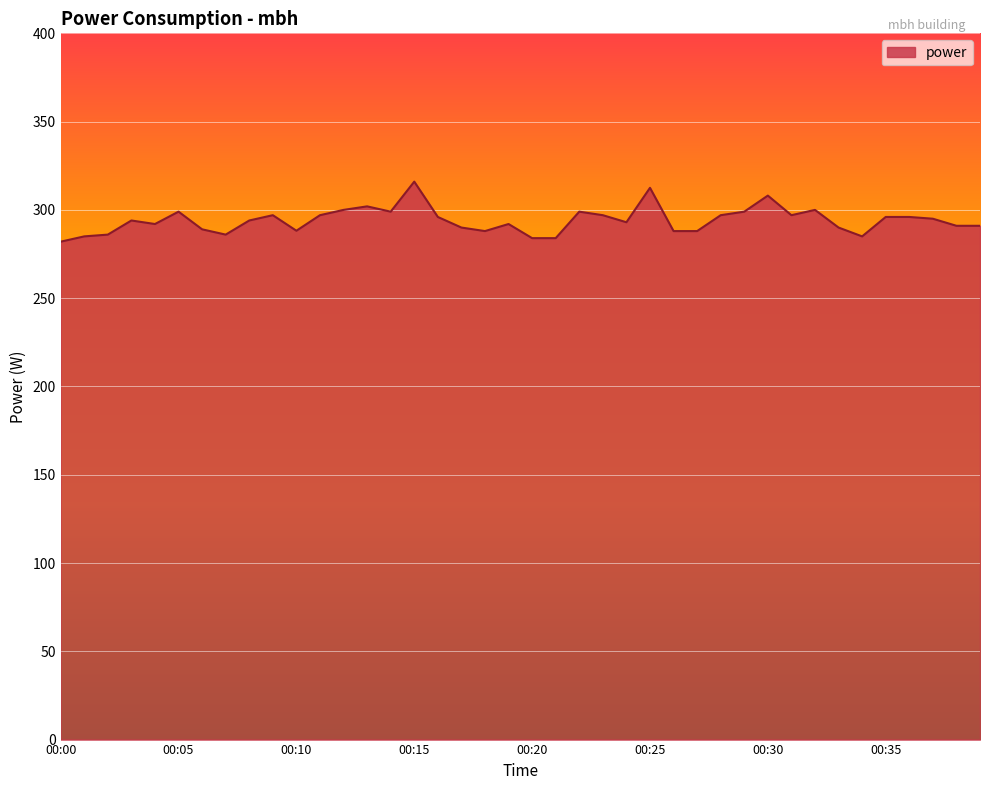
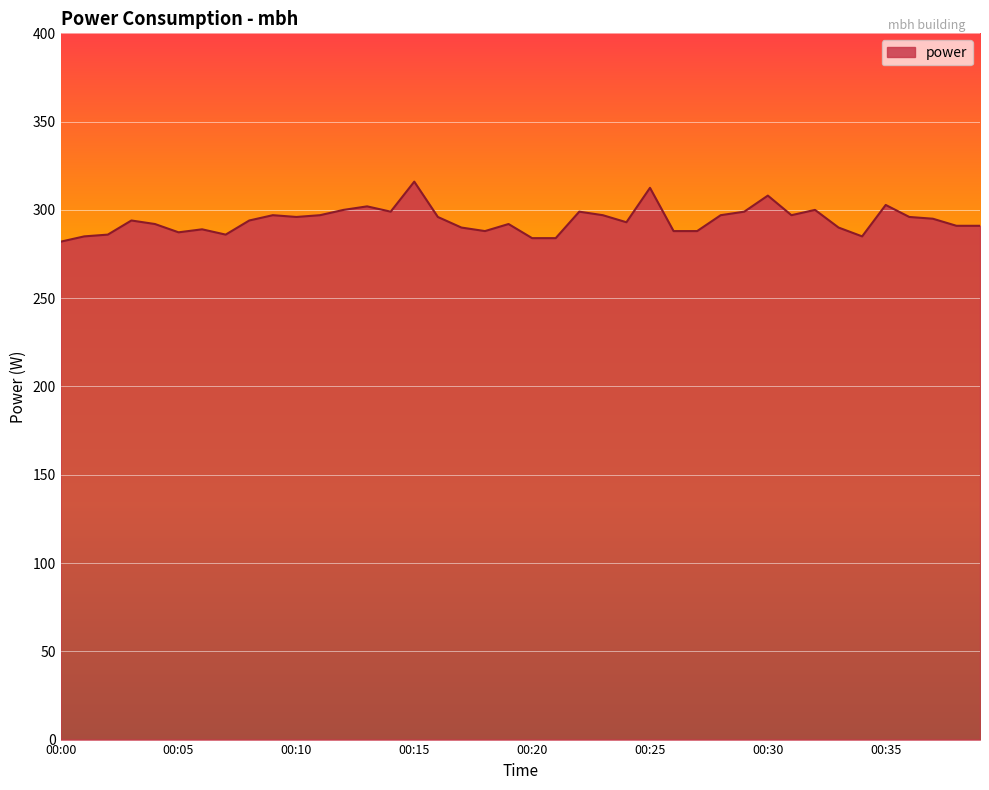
  {
    "00:00": 282,
-   "00:05": 299,
-   "00:10": 288,
+   "00:05": 287,
+   "00:10": 296,
    "00:15": 316,
    "00:20": 284,
    "00:25": 313,
    "00:30": 308,
-   "00:35": 296
+   "00:35": 303
  }
